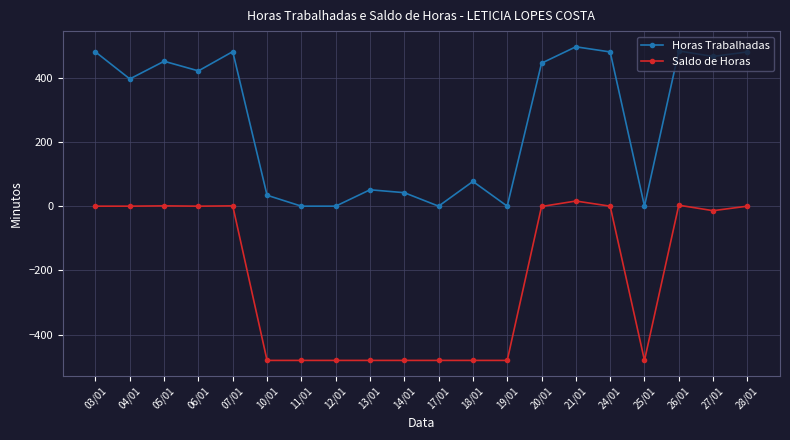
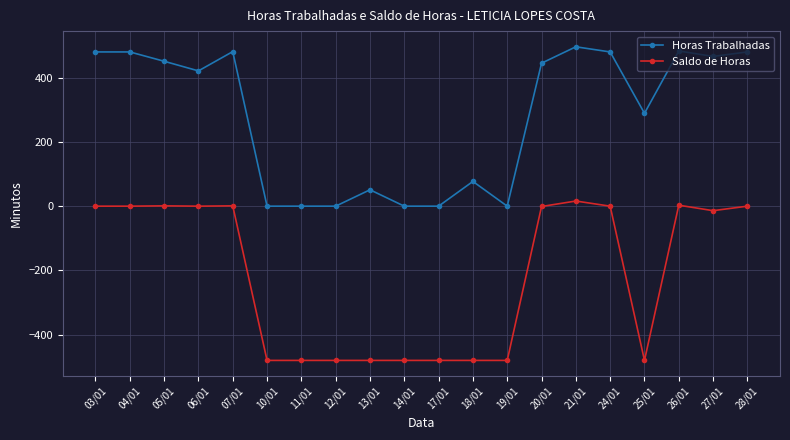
  {
    "Horas Trabalhadas": {
      "03/01": 480,
-     "04/01": 400,
+     "04/01": 480,
      "05/01": 450,
      "06/01": 420,
      "07/01": 480,
-     "10/01": 30,
+     "10/01": 0,
      "11/01": 0,
      "12/01": 0,
      "13/01": 50,
-     "14/01": 40,
+     "14/01": 0,
      "17/01": 0,
      "18/01": 80,
      "19/01": 0,
      "20/01": 450,
      "21/01": 500,
      "24/01": 480,
-     "25/01": 0
+     "25/01": 290
    },
    "Saldo de Horas": {
      "03/01": 0,
      "04/01": 0,
      "05/01": 0,
      "06/01": 0,
      "07/01": 0,
      "10/01": -480,
      "11/01": -480,
      "12/01": -480,
      "13/01": -480,
      "14/01": -480,
      "17/01": -480,
      "18/01": -480,
      "19/01": -480,
      "20/01": 0,
      "21/01": 20,
      "24/01": 0,
      "25/01": -480,
      "26/01": 0,
      "27/01": -10,
      "28/01": 0
    }
  }
